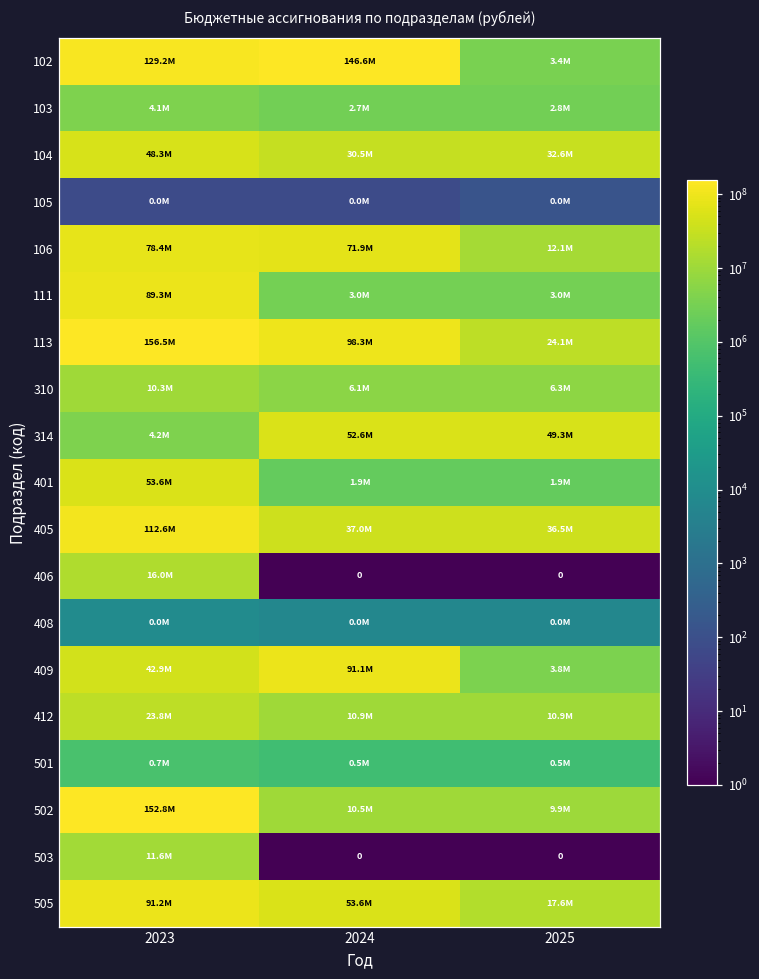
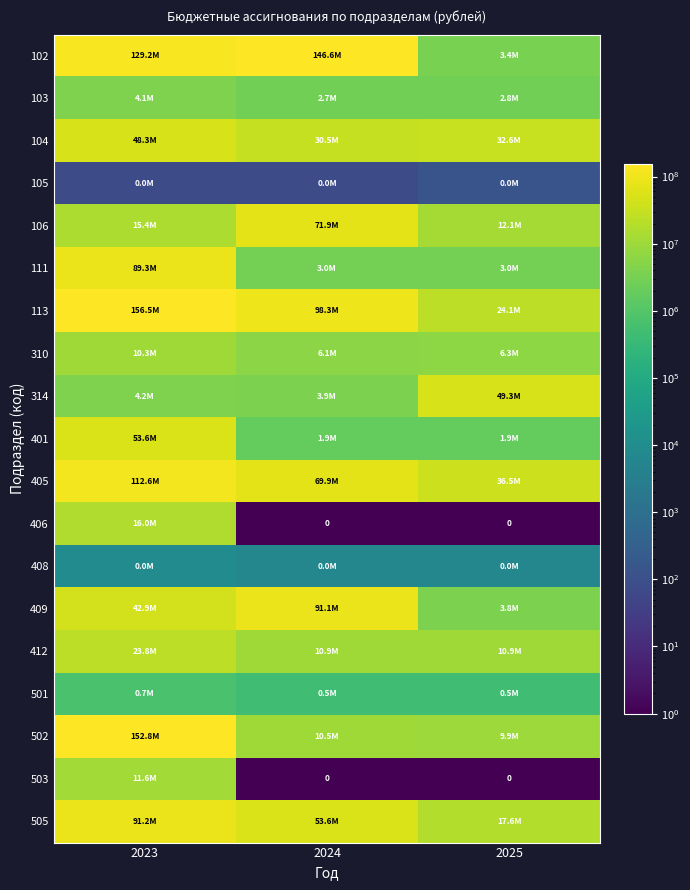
  {
    "102": {
      "2023": "129.2M",
      "2024": "146.6M",
      "2025": "3.4M"
    },
    "103": {
      "2023": "4.1M",
      "2024": "2.7M",
      "2025": "2.8M"
    },
    "104": {
      "2023": "48.3M",
      "2024": "30.5M",
      "2025": "32.6M"
    },
    "105": {
      "2023": "0.0M",
      "2024": "0.0M",
      "2025": "0.0M"
    },
    "106": {
-     "2023": "78.4M",
+     "2023": "15.4M",
      "2024": "71.9M",
      "2025": "12.1M"
    },
    "111": {
      "2023": "89.3M",
      "2024": "3.0M",
      "2025": "3.0M"
    },
    "113": {
      "2023": "156.5M",
      "2024": "98.3M",
      "2025": "24.1M"
    },
    "310": {
      "2023": "10.3M",
      "2024": "6.1M",
      "2025": "6.3M"
    },
    "314": {
      "2023": "4.2M",
-     "2024": "52.6M",
+     "2024": "3.9M",
      "2025": "49.3M"
    },
    "401": {
      "2023": "53.6M",
      "2024": "1.9M",
      "2025": "1.9M"
    },
    "405": {
      "2023": "112.6M",
-     "2024": "37.0M",
+     "2024": "69.9M",
      "2025": "36.5M"
    },
    "406": {
      "2023": "16.0M",
      "2024": "0",
      "2025": "0"
    },
    "408": {
      "2023": "0.0M",
      "2024": "0.0M",
      "2025": "0.0M"
    },
    "409": {
      "2023": "42.9M",
      "2024": "91.1M",
      "2025": "3.8M"
    },
    "412": {
      "2023": "23.8M",
      "2024": "10.9M",
      "2025": "10.9M"
    },
    "501": {
      "2023": "0.7M",
      "2024": "0.5M",
      "2025": "0.5M"
    },
    "502": {
      "2023": "152.8M",
      "2024": "10.5M",
      "2025": "9.9M"
    },
    "503": {
      "2023": "11.6M",
      "2024": "0",
      "2025": "0"
    },
    "505": {
      "2023": "91.2M",
      "2024": "53.6M",
      "2025": "17.6M"
    }
  }
